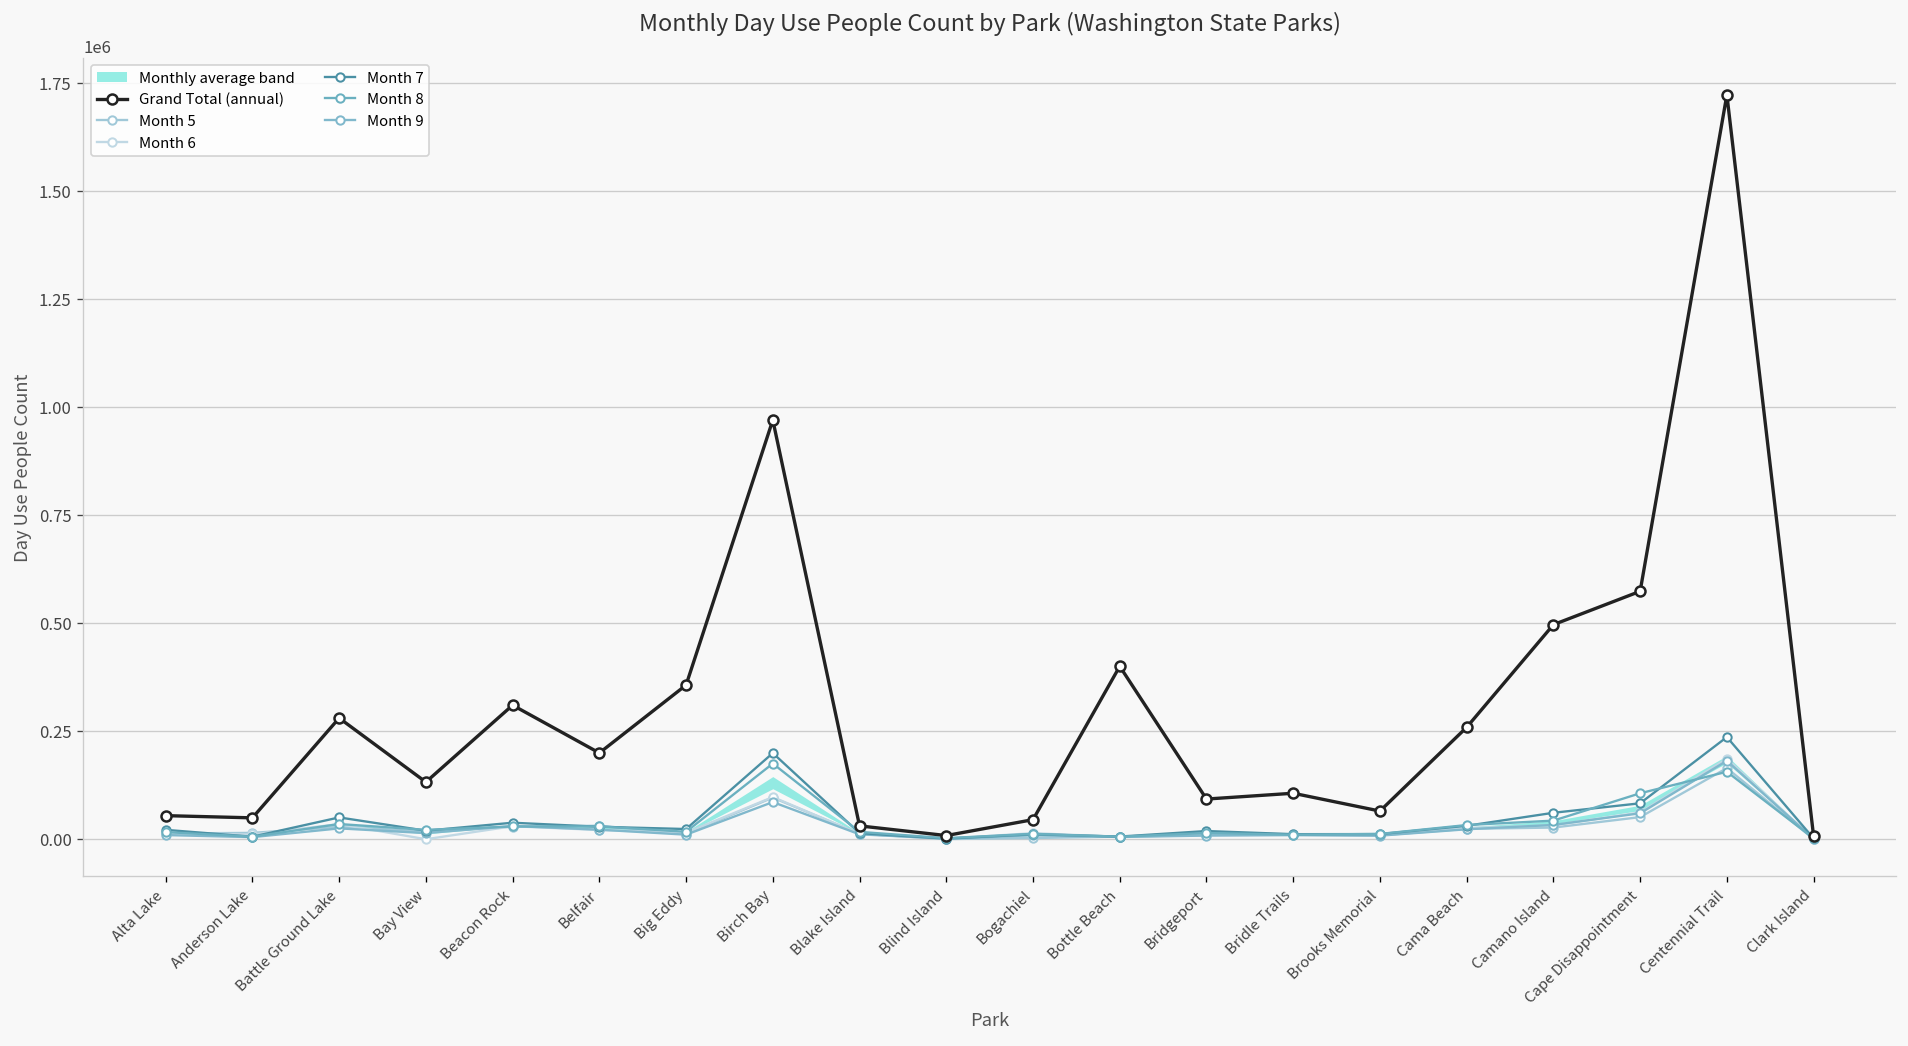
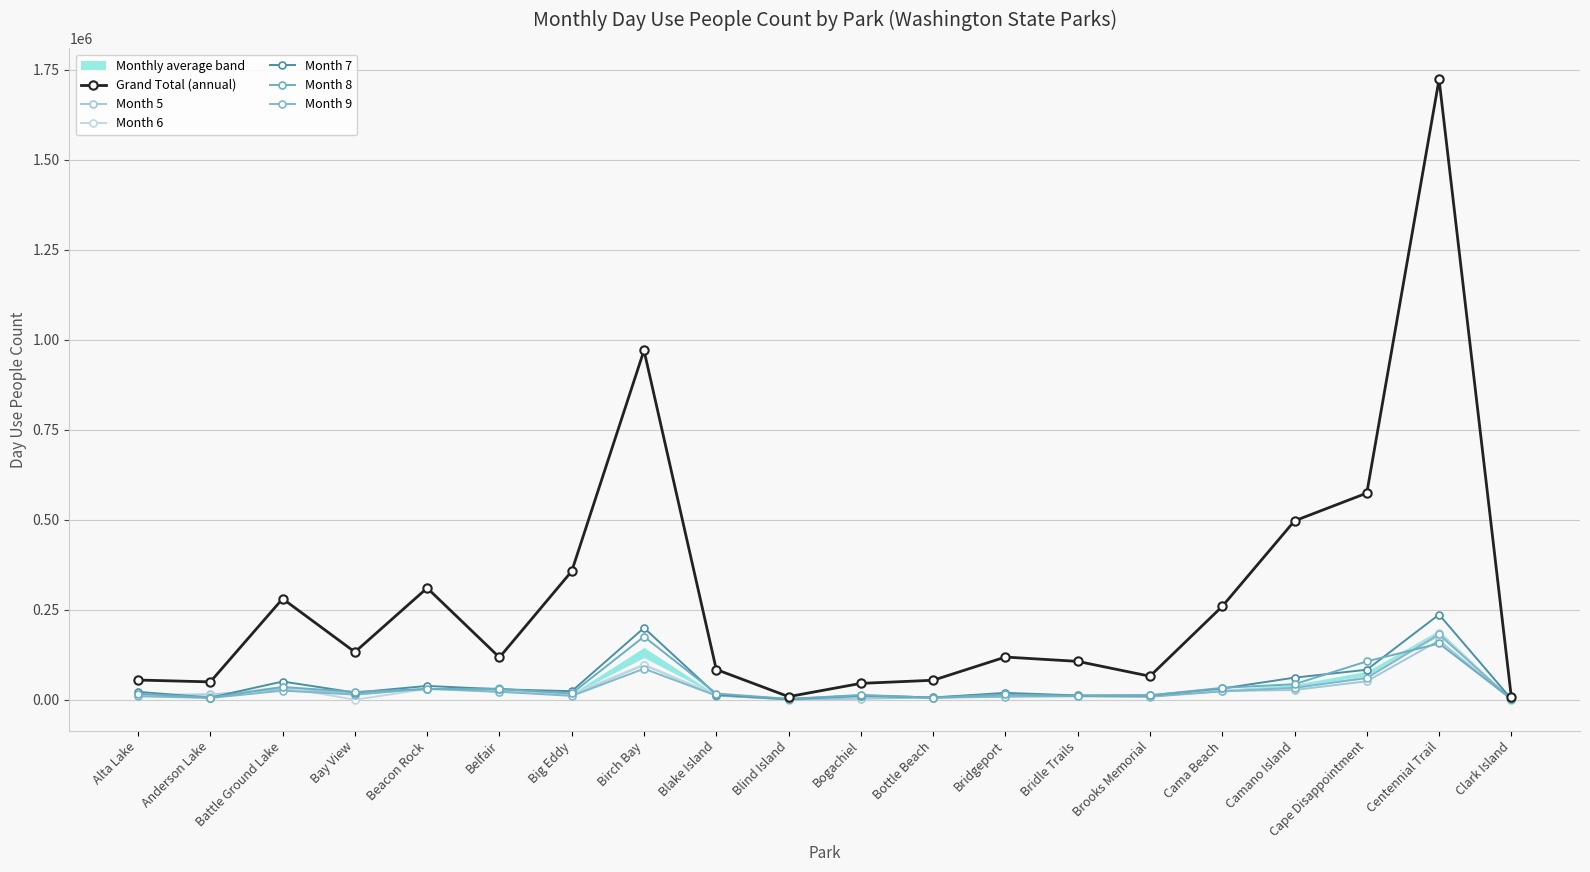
  {
    "Grand Total (annual)": {
      "Alta Lake": 50000,
      "Anderson Lake": 50000,
      "Battle Ground Lake": 280000,
      "Bay View": 130000,
      "Beacon Rock": 310000,
-     "Belfair": 200000,
+     "Belfair": 120000,
      "Big Eddy": 360000,
      "Birch Bay": 970000,
-     "Blake Island": 30000,
+     "Blake Island": 80000,
      "Bogachiel": 50000,
-     "Bottle Beach": 400000,
-     "Bridgeport": 90000,
+     "Bottle Beach": 50000,
+     "Bridgeport": 120000,
      "Bridle Trails": 110000,
      "Brooks Memorial": 70000,
      "Cama Beach": 260000,
      "Camano Island": 500000,
      "Cape Disappointment": 570000,
      "Centennial Trail": 1720000
    }
  }
